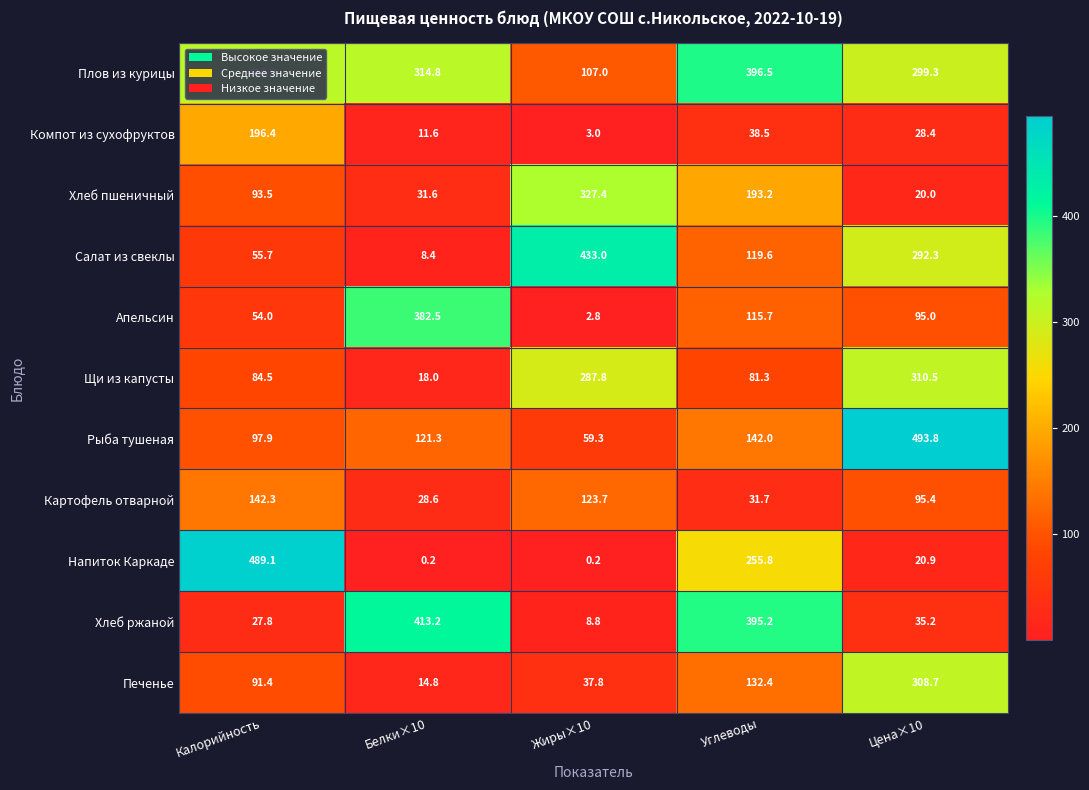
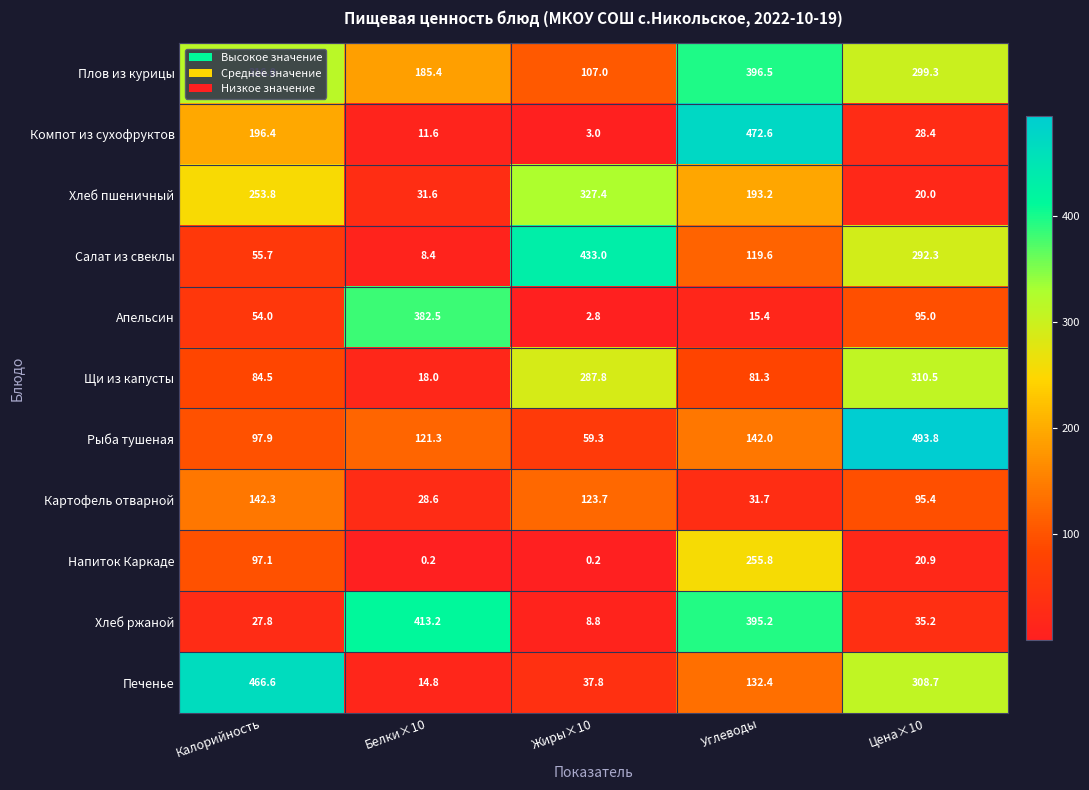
  {
    "Плов из курицы": {
-     "Белки×10": 314.8,
+     "Белки×10": 185.4,
      "Жиры×10": 107.0,
      "Углеводы": 396.5,
      "Цена×10": 299.3
    },
    "Компот из сухофруктов": {
      "Калорийность": 196.4,
      "Белки×10": 11.6,
      "Жиры×10": 3.0,
-     "Углеводы": 38.5,
+     "Углеводы": 472.6,
      "Цена×10": 28.4
    },
    "Хлеб пшеничный": {
-     "Калорийность": 93.5,
+     "Калорийность": 253.8,
      "Белки×10": 31.6,
      "Жиры×10": 327.4,
      "Углеводы": 193.2,
      "Цена×10": 20.0
    },
    "Салат из свеклы": {
      "Калорийность": 55.7,
      "Белки×10": 8.4,
      "Жиры×10": 433.0,
      "Углеводы": 119.6,
      "Цена×10": 292.3
    },
    "Апельсин": {
      "Калорийность": 54.0,
      "Белки×10": 382.5,
      "Жиры×10": 2.8,
-     "Углеводы": 115.7,
+     "Углеводы": 15.4,
      "Цена×10": 95.0
    },
    "Щи из капусты": {
      "Калорийность": 84.5,
      "Белки×10": 18.0,
      "Жиры×10": 287.8,
      "Углеводы": 81.3,
      "Цена×10": 310.5
    },
    "Рыба тушеная": {
      "Калорийность": 97.9,
      "Белки×10": 121.3,
      "Жиры×10": 59.3,
      "Углеводы": 142.0,
      "Цена×10": 493.8
    },
    "Картофель отварной": {
      "Калорийность": 142.3,
      "Белки×10": 28.6,
      "Жиры×10": 123.7,
      "Углеводы": 31.7,
      "Цена×10": 95.4
    },
    "Напиток Каркаде": {
-     "Калорийность": 489.1,
+     "Калорийность": 97.1,
      "Белки×10": 0.2,
      "Жиры×10": 0.2,
      "Углеводы": 255.8,
      "Цена×10": 20.9
    },
    "Хлеб ржаной": {
      "Калорийность": 27.8,
      "Белки×10": 413.2,
      "Жиры×10": 8.8,
      "Углеводы": 395.2,
      "Цена×10": 35.2
    },
    "Печенье": {
-     "Калорийность": 91.4,
+     "Калорийность": 466.6,
      "Белки×10": 14.8,
      "Жиры×10": 37.8,
      "Углеводы": 132.4,
      "Цена×10": 308.7
    }
  }
